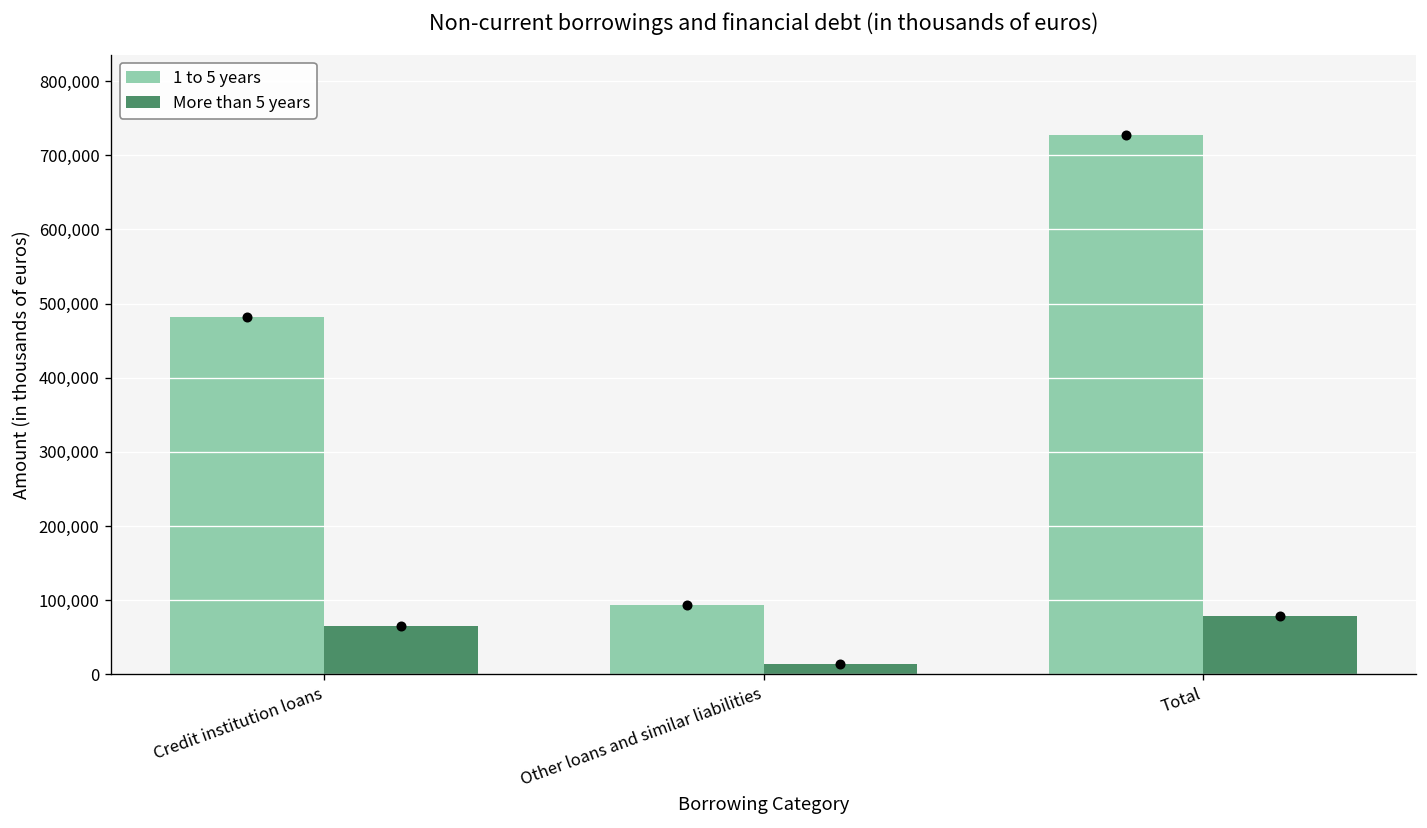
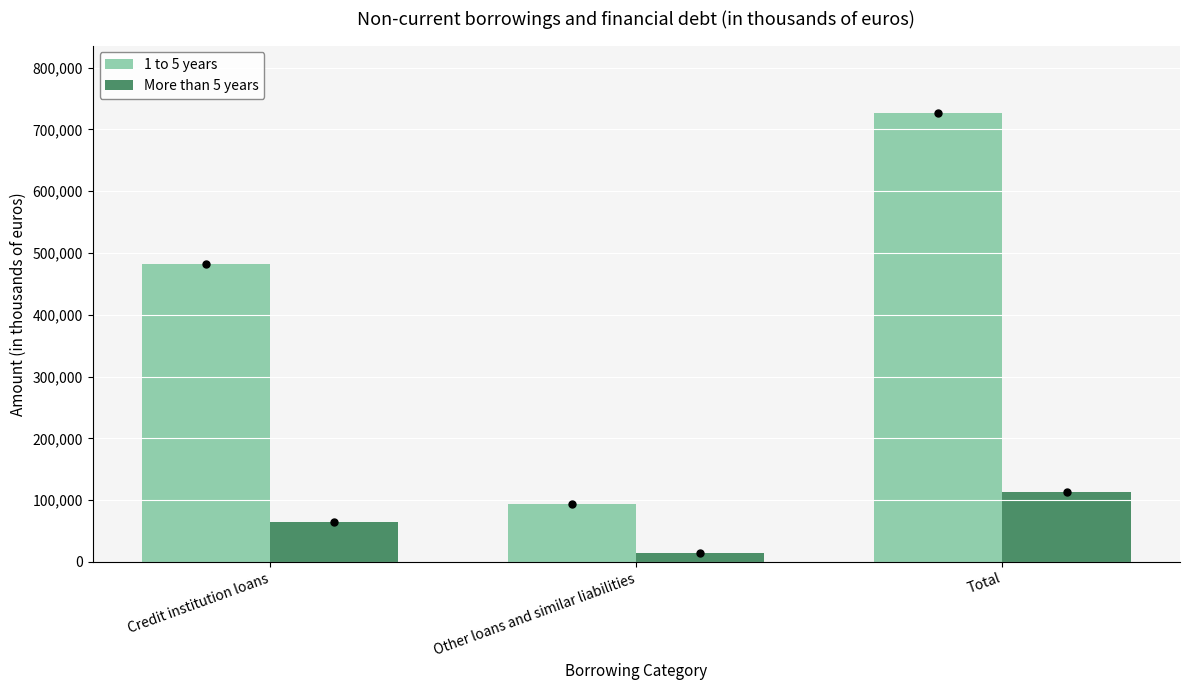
  {
    "1 to 5 years": {
      "Credit institution loans": "480,000",
      "Other loans and similar liabilities": "90,000",
      "Total": "730,000"
    },
    "More than 5 years": {
      "Credit institution loans": "70,000",
      "Other loans and similar liabilities": "10,000",
-     "Total": "80,000"
+     "Total": "110,000"
    }
  }
